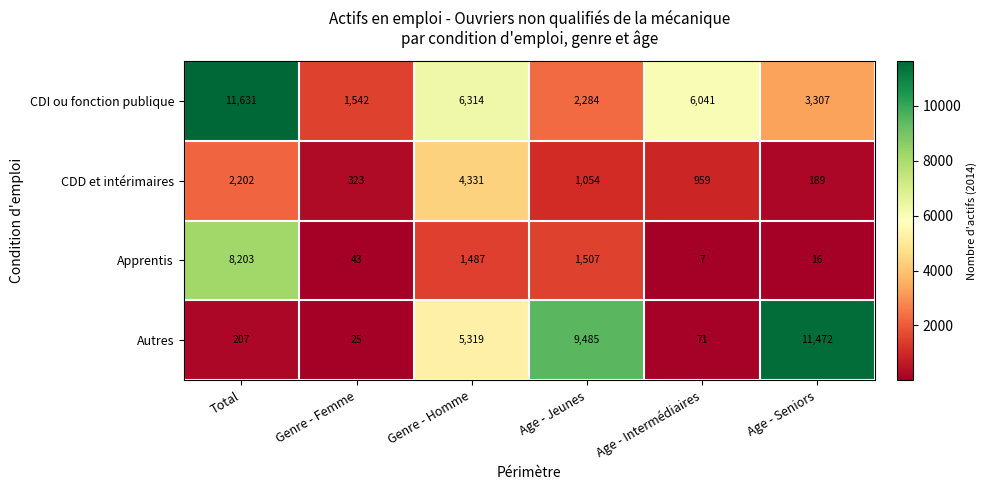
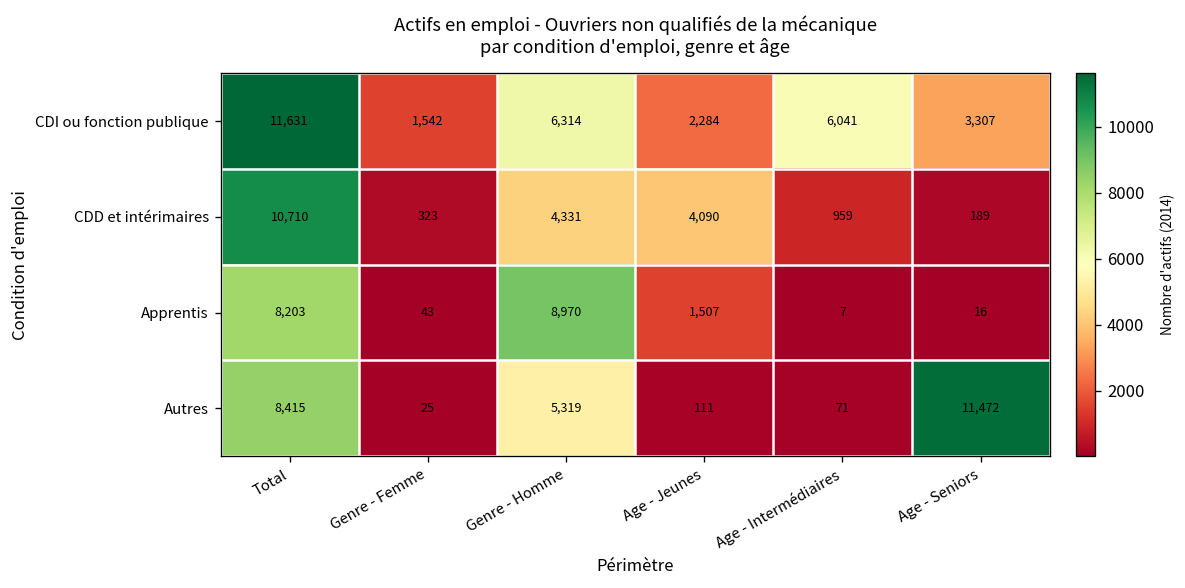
  {
    "CDI ou fonction publique": {
      "Total": "11,631",
      "Genre - Femme": "1,542",
      "Genre - Homme": "6,314",
      "Age - Jeunes": "2,284",
      "Age - Intermédiaires": "6,041",
      "Age - Seniors": "3,307"
    },
    "CDD et intérimaires": {
-     "Total": "2,202",
+     "Total": "10,710",
      "Genre - Femme": "323",
      "Genre - Homme": "4,331",
-     "Age - Jeunes": "1,054",
+     "Age - Jeunes": "4,090",
      "Age - Intermédiaires": "959",
      "Age - Seniors": "189"
    },
    "Apprentis": {
      "Total": "8,203",
      "Genre - Femme": "43",
-     "Genre - Homme": "1,487",
+     "Genre - Homme": "8,970",
      "Age - Jeunes": "1,507",
      "Age - Intermédiaires": "7",
      "Age - Seniors": "16"
    },
    "Autres": {
-     "Total": "207",
+     "Total": "8,415",
      "Genre - Femme": "25",
      "Genre - Homme": "5,319",
-     "Age - Jeunes": "9,485",
+     "Age - Jeunes": "111",
      "Age - Intermédiaires": "71",
      "Age - Seniors": "11,472"
    }
  }
